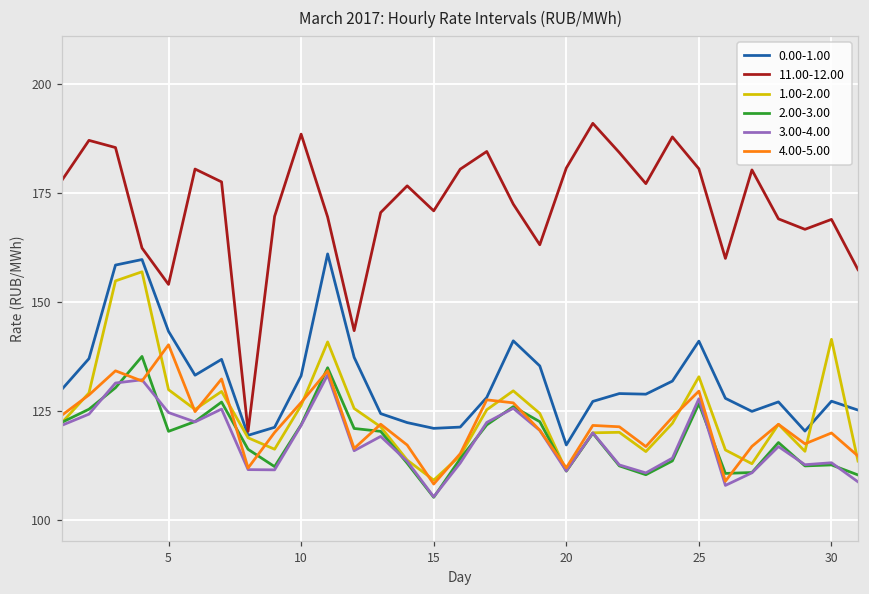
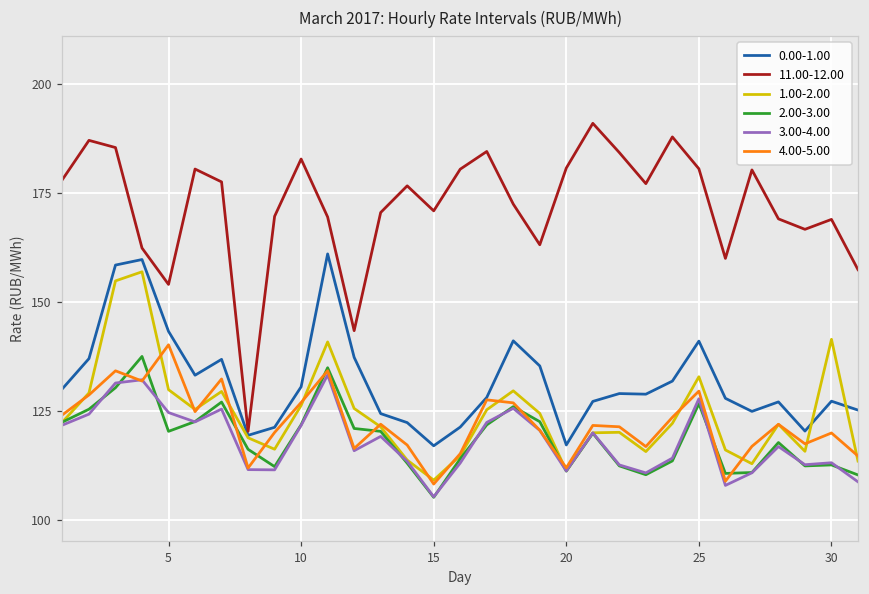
  {
    "0.00-1.00": {
      "5": 143,
-     "10": 133,
-     "15": 121,
+     "10": 131,
+     "15": 117,
      "20": 117,
      "25": 141,
      "30": 127
    },
    "11.00-12.00": {
      "5": 154,
-     "10": 189,
+     "10": 183,
      "15": 171,
      "20": 181,
      "25": 181,
      "30": 169
    },
    "1.00-2.00": {
      "5": 130,
      "10": 126,
      "15": 109,
      "25": 133,
      "30": 141
    },
    "2.00-3.00": {
      "5": 120,
      "25": 127
    },
    "3.00-4.00": {
      "5": 125,
      "25": 128
    },
    "4.00-5.00": {
      "5": 140,
      "10": 127,
      "15": 108,
      "20": 112,
      "25": 130,
      "30": 120
    }
  }
